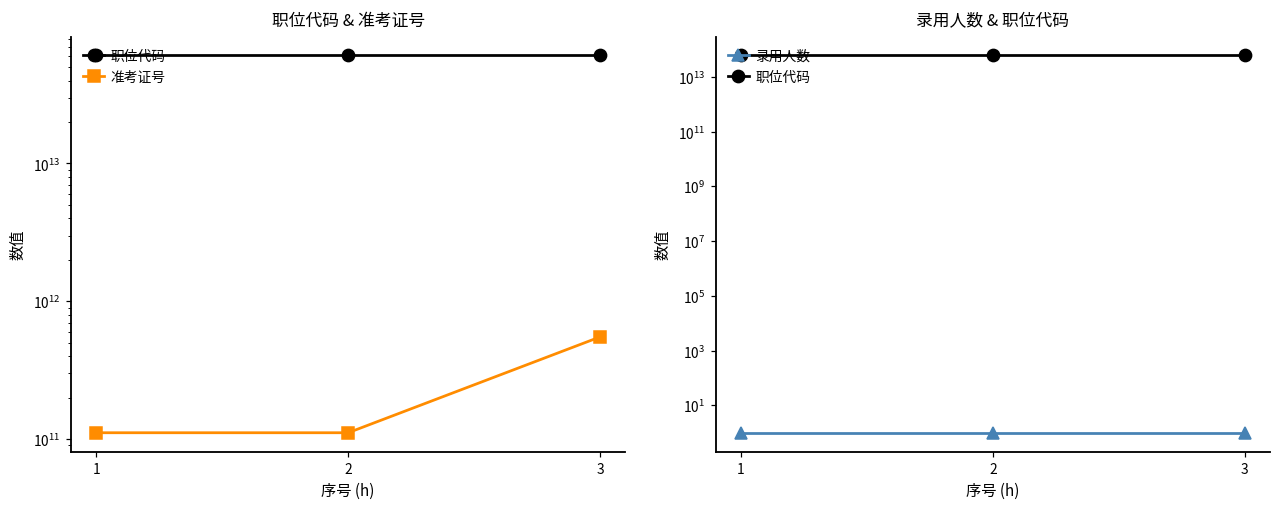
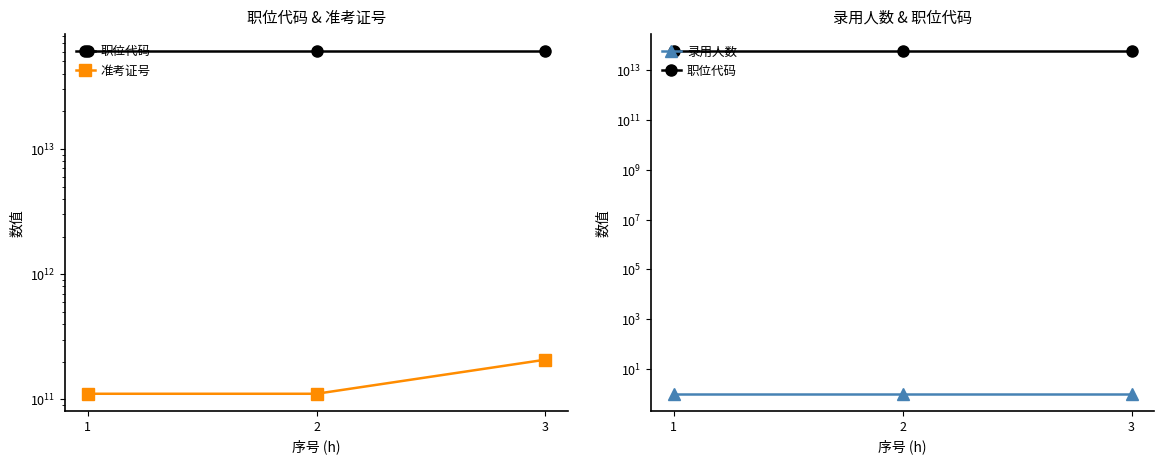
  {
    "职位代码 & 准考证号": {
      "职位代码": {
        "1": 60000000000000,
        "2": 60000000000000,
        "3": 60000000000000
      },
      "准考证号": {
        "1": 110000000000,
        "2": 110000000000,
-       "3": 600000000000
+       "3": 210000000000
      }
    },
    "录用人数 & 职位代码": {
      "录用人数": {
        "1": 1.0,
        "2": 1.0,
        "3": 1.0
      },
      "职位代码": {
        "1": 60000000000000,
        "2": 60000000000000,
        "3": 60000000000000
      }
    }
  }
